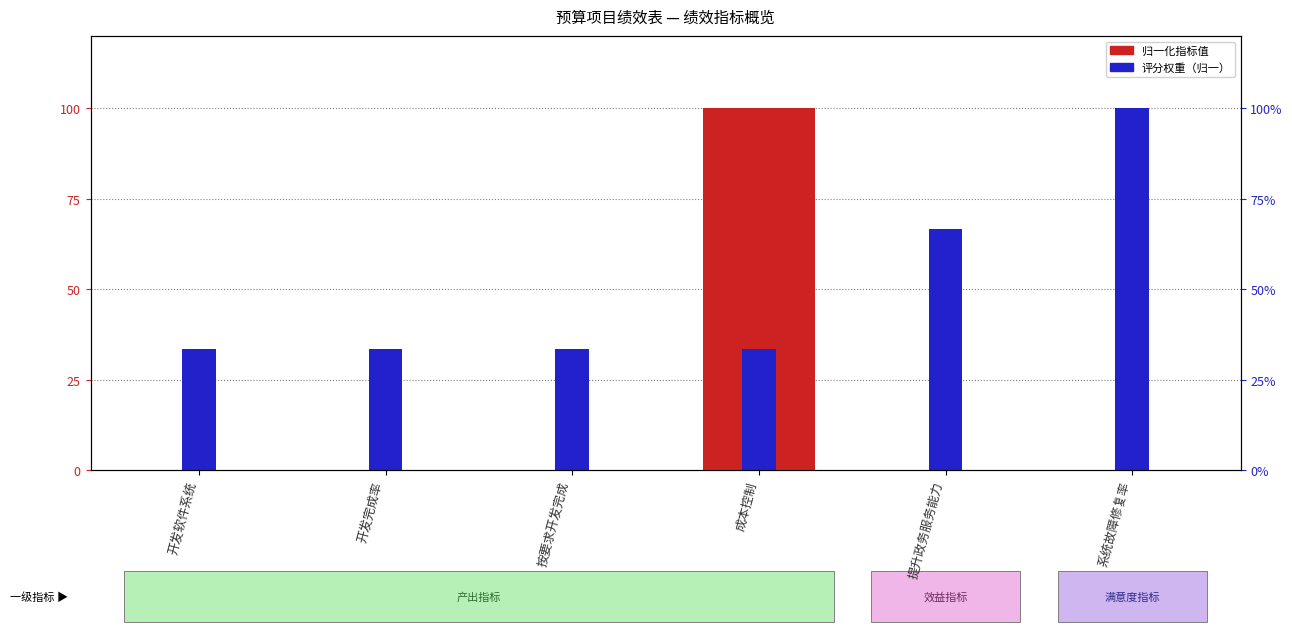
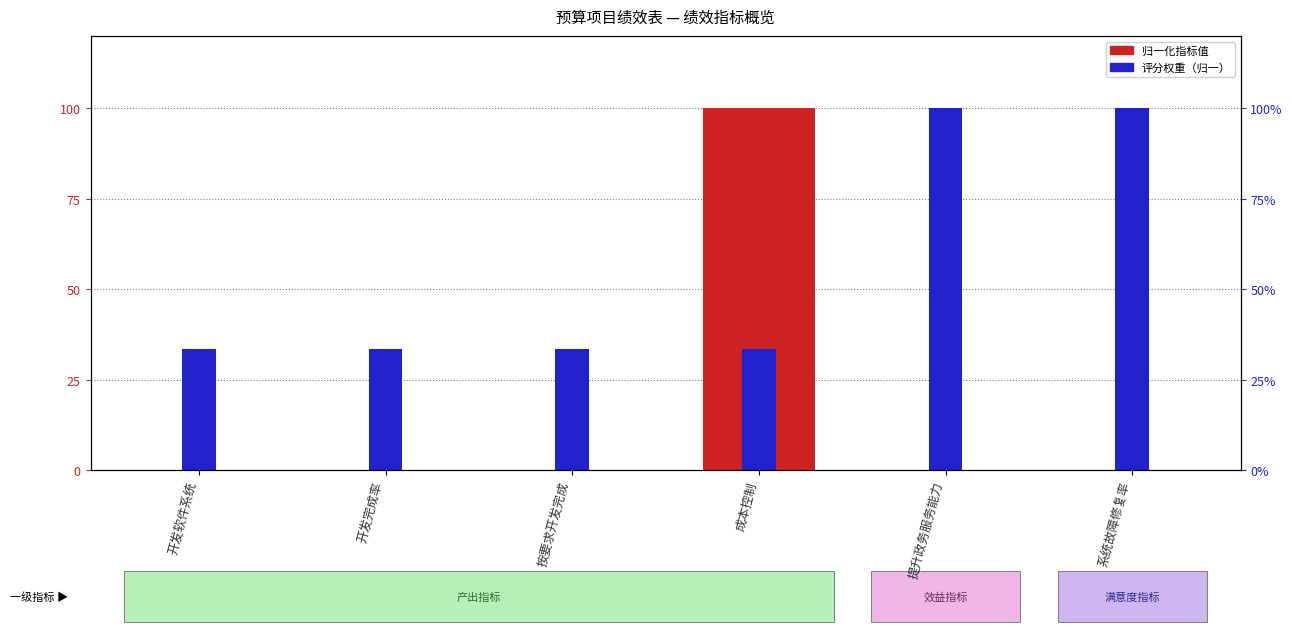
  {
    "归一化指标值": {
      "成本控制": 100
    },
    "评分权重（归一）": {
      "开发软件系统": 33,
      "开发完成率": 33,
      "按要求开发完成": 33,
-     "提升政务服务能力": 67,
+     "提升政务服务能力": 100,
      "系统故障修复率": 100
    }
  }
